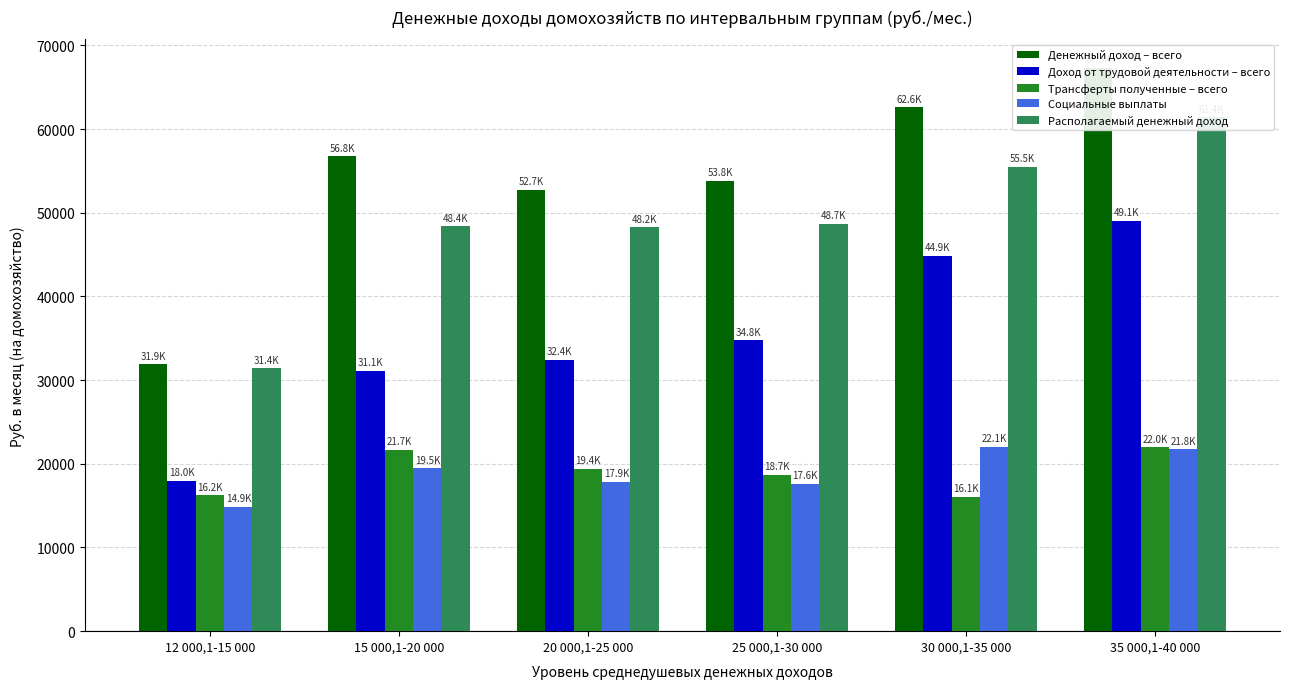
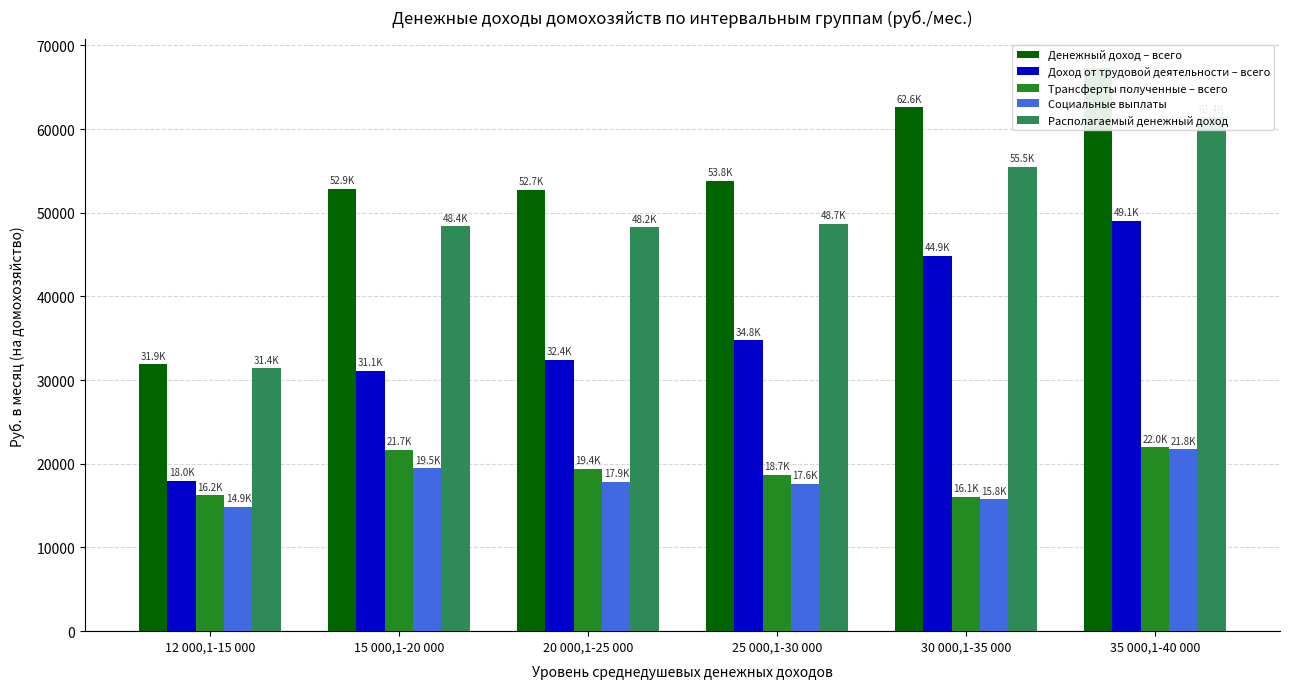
  {
    "Денежный доход – всего": {
      "12 000,1-15 000": "31.9K",
-     "15 000,1-20 000": "56.8K",
+     "15 000,1-20 000": "52.9K",
      "20 000,1-25 000": "52.7K",
      "25 000,1-30 000": "53.8K",
      "30 000,1-35 000": "62.6K"
    },
    "Доход от трудовой деятельности – всего": {
      "12 000,1-15 000": "18.0K",
      "15 000,1-20 000": "31.1K",
      "20 000,1-25 000": "32.4K",
      "25 000,1-30 000": "34.8K",
      "30 000,1-35 000": "44.9K",
      "35 000,1-40 000": "49.1K"
    },
    "Социальные выплаты": {
      "12 000,1-15 000": "14.9K",
      "15 000,1-20 000": "19.5K",
      "20 000,1-25 000": "17.9K",
      "25 000,1-30 000": "17.6K",
-     "30 000,1-35 000": "22.1K",
+     "30 000,1-35 000": "15.8K",
      "35 000,1-40 000": "21.8K"
    }
  }
